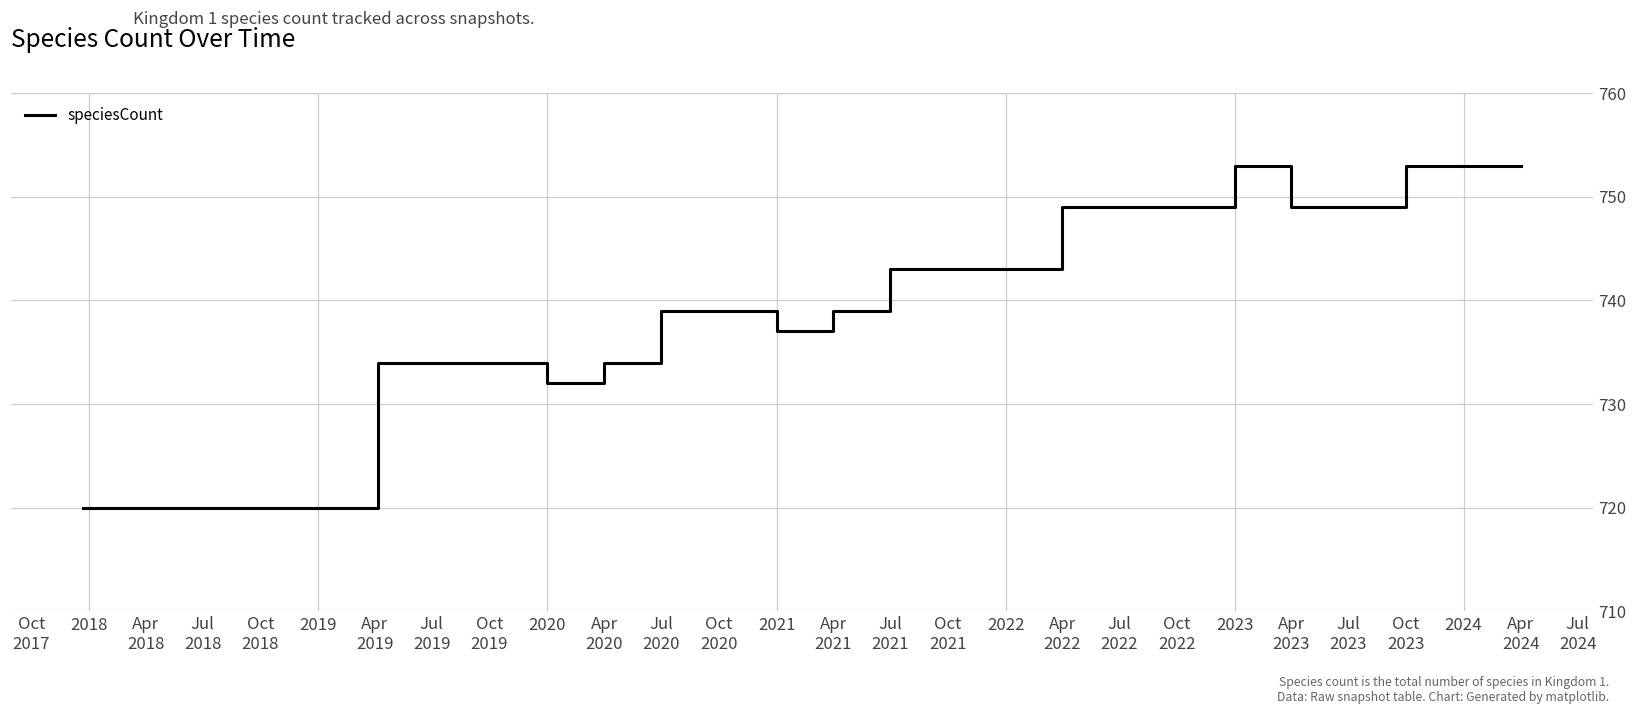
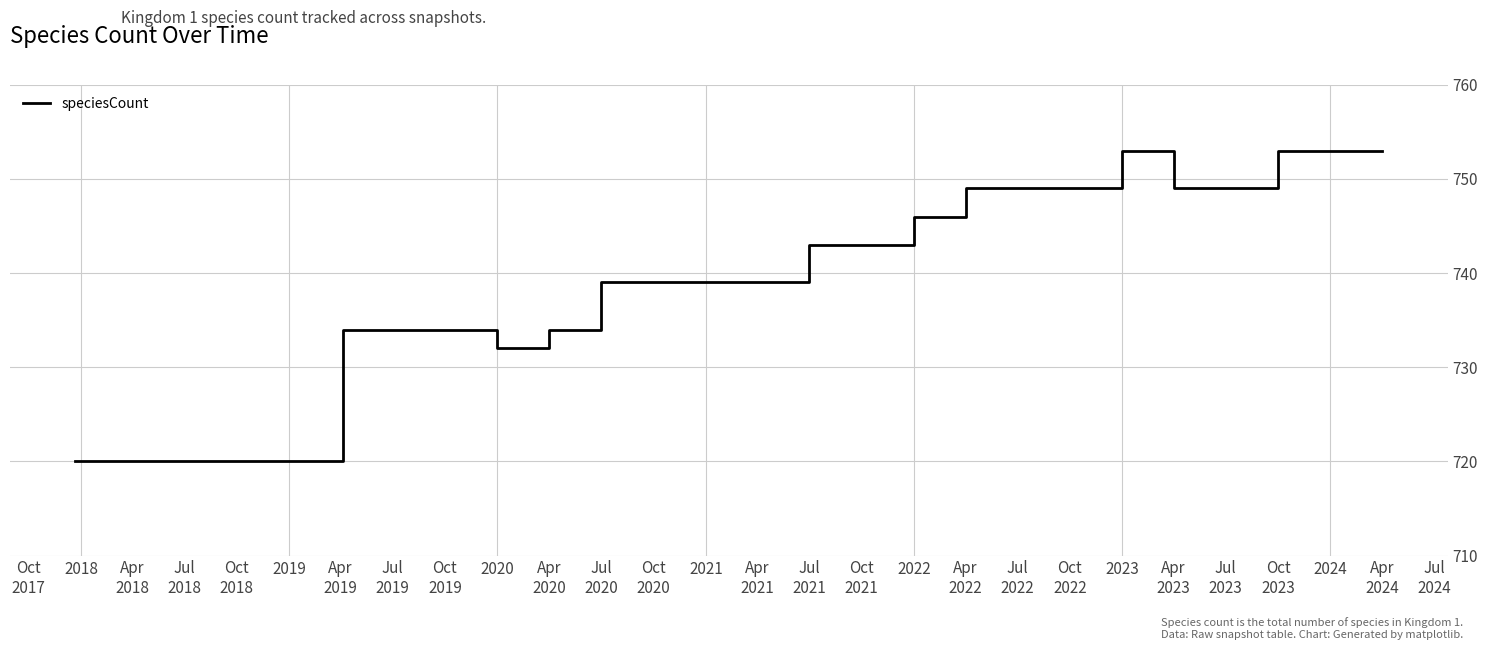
  {
    "2019": 720,
    "2020": 732,
-   "2021": 737,
-   "2022": 743,
+   "2021": 739,
+   "2022": 746,
    "2023": 753,
    "2024": 753
  }
